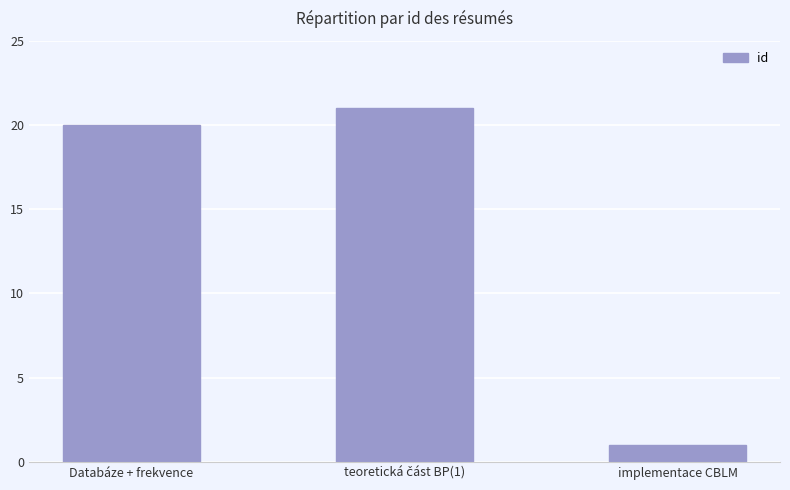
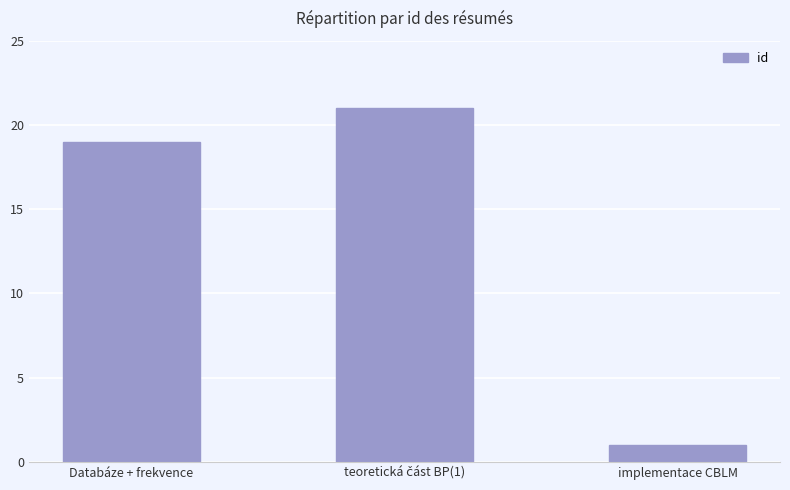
  {
-   "Databáze + frekvence": 20,
+   "Databáze + frekvence": 19,
    "teoretická část BP(1)": 21,
    "implementace CBLM": 1
  }
